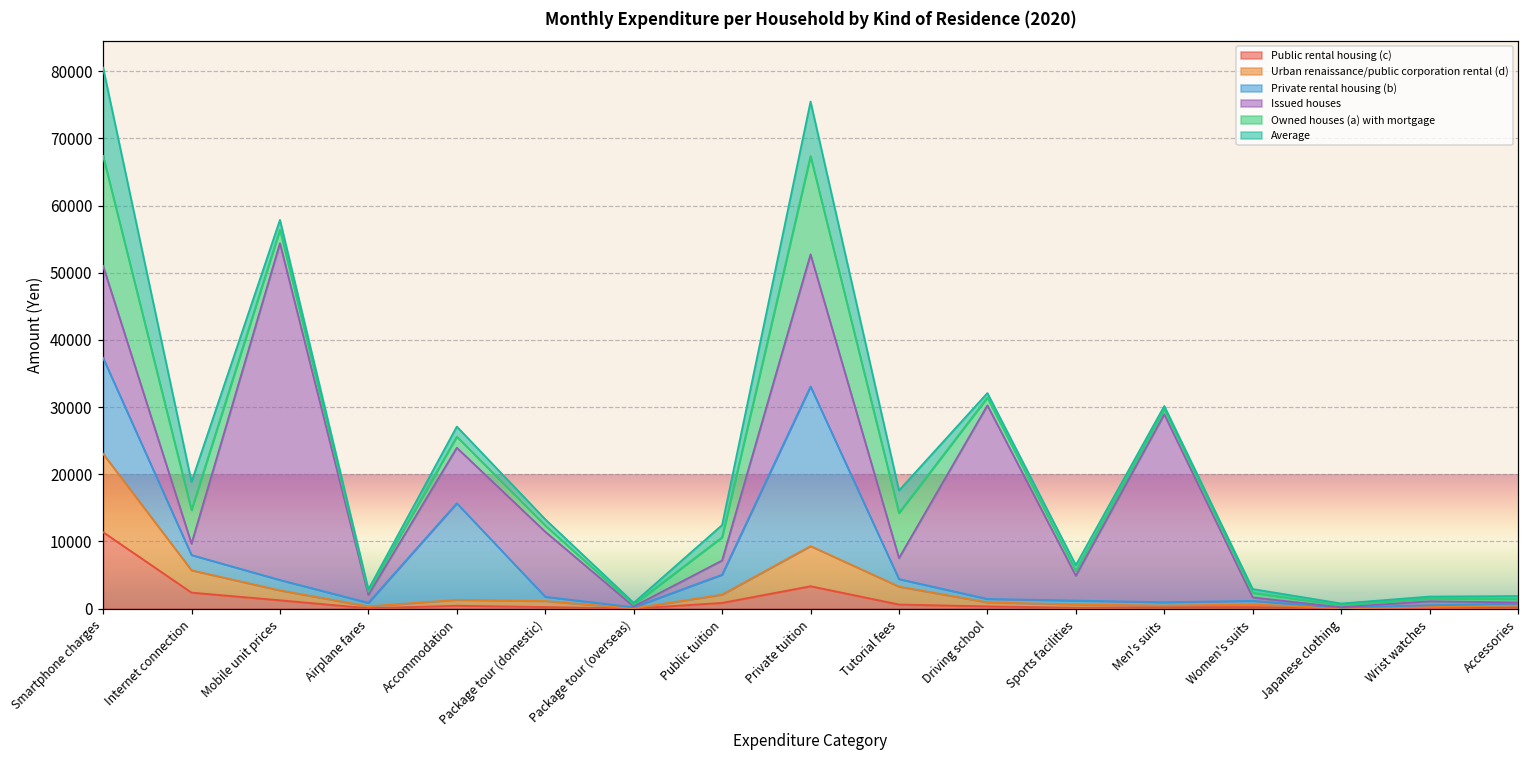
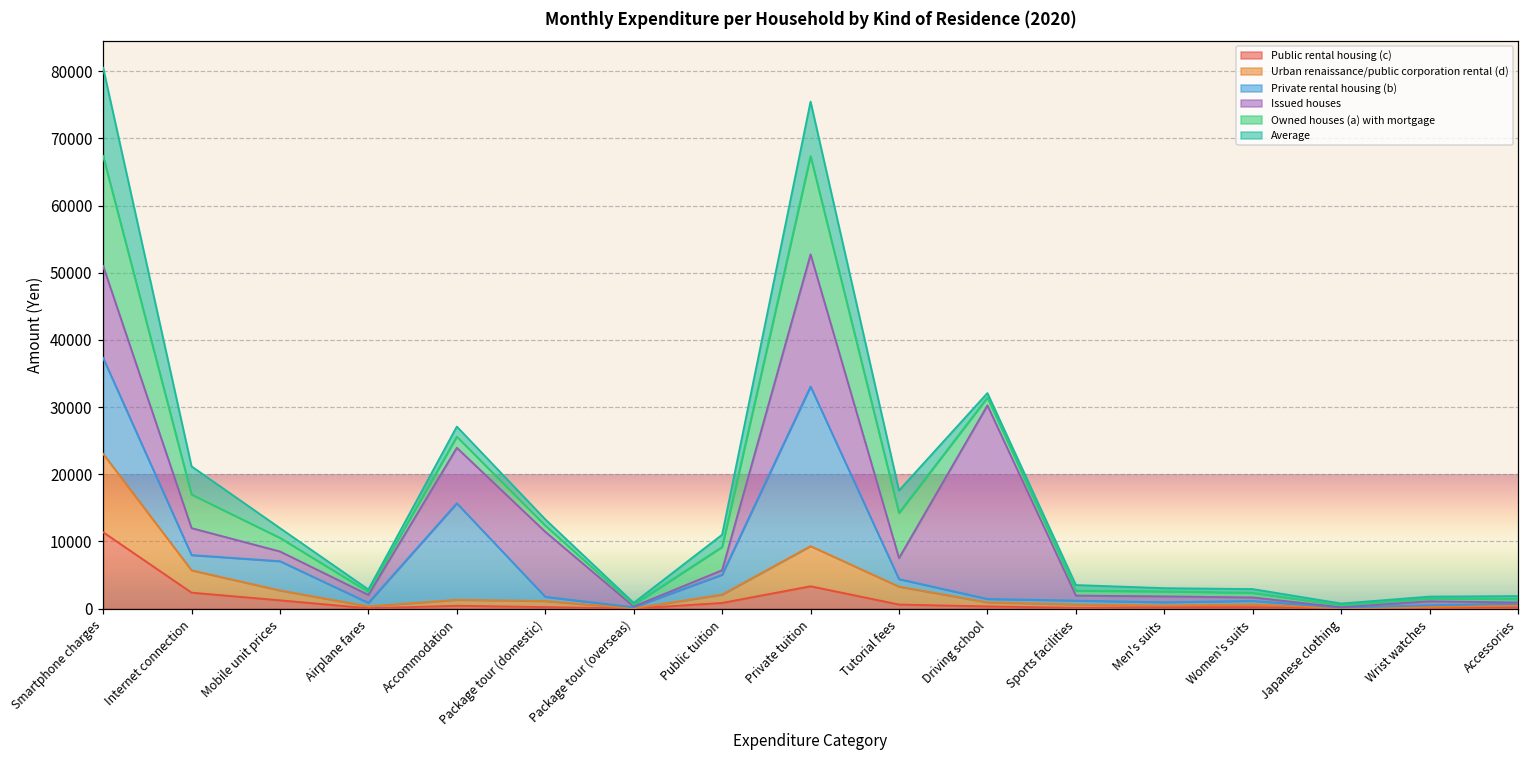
  {
    "Private rental housing (b)": {
      "Smartphone charges": 14000,
      "Internet connection": 2000,
-     "Mobile unit prices": 2000,
+     "Mobile unit prices": 4000,
      "Airplane fares": 1000,
      "Accommodation": 14000,
      "Package tour (domestic)": 1000,
      "Public tuition": 3000,
      "Private tuition": 24000,
      "Tutorial fees": 1000,
      "Driving school": 1000,
      "Sports facilities": 1000,
      "Men's suits": 1000,
      "Women's suits": 1000
    },
    "Issued houses": {
      "Smartphone charges": 14000,
-     "Internet connection": 2000,
-     "Mobile unit prices": 50000,
+     "Internet connection": 4000,
+     "Mobile unit prices": 1000,
      "Airplane fares": 1000,
      "Accommodation": 8000,
      "Package tour (domestic)": 10000,
-     "Public tuition": 2000,
+     "Public tuition": 1000,
      "Private tuition": 20000,
      "Tutorial fees": 3000,
      "Driving school": 29000,
-     "Sports facilities": 4000,
-     "Men's suits": 28000,
+     "Sports facilities": 1000,
+     "Men's suits": 1000,
      "Women's suits": 1000
    }
  }
